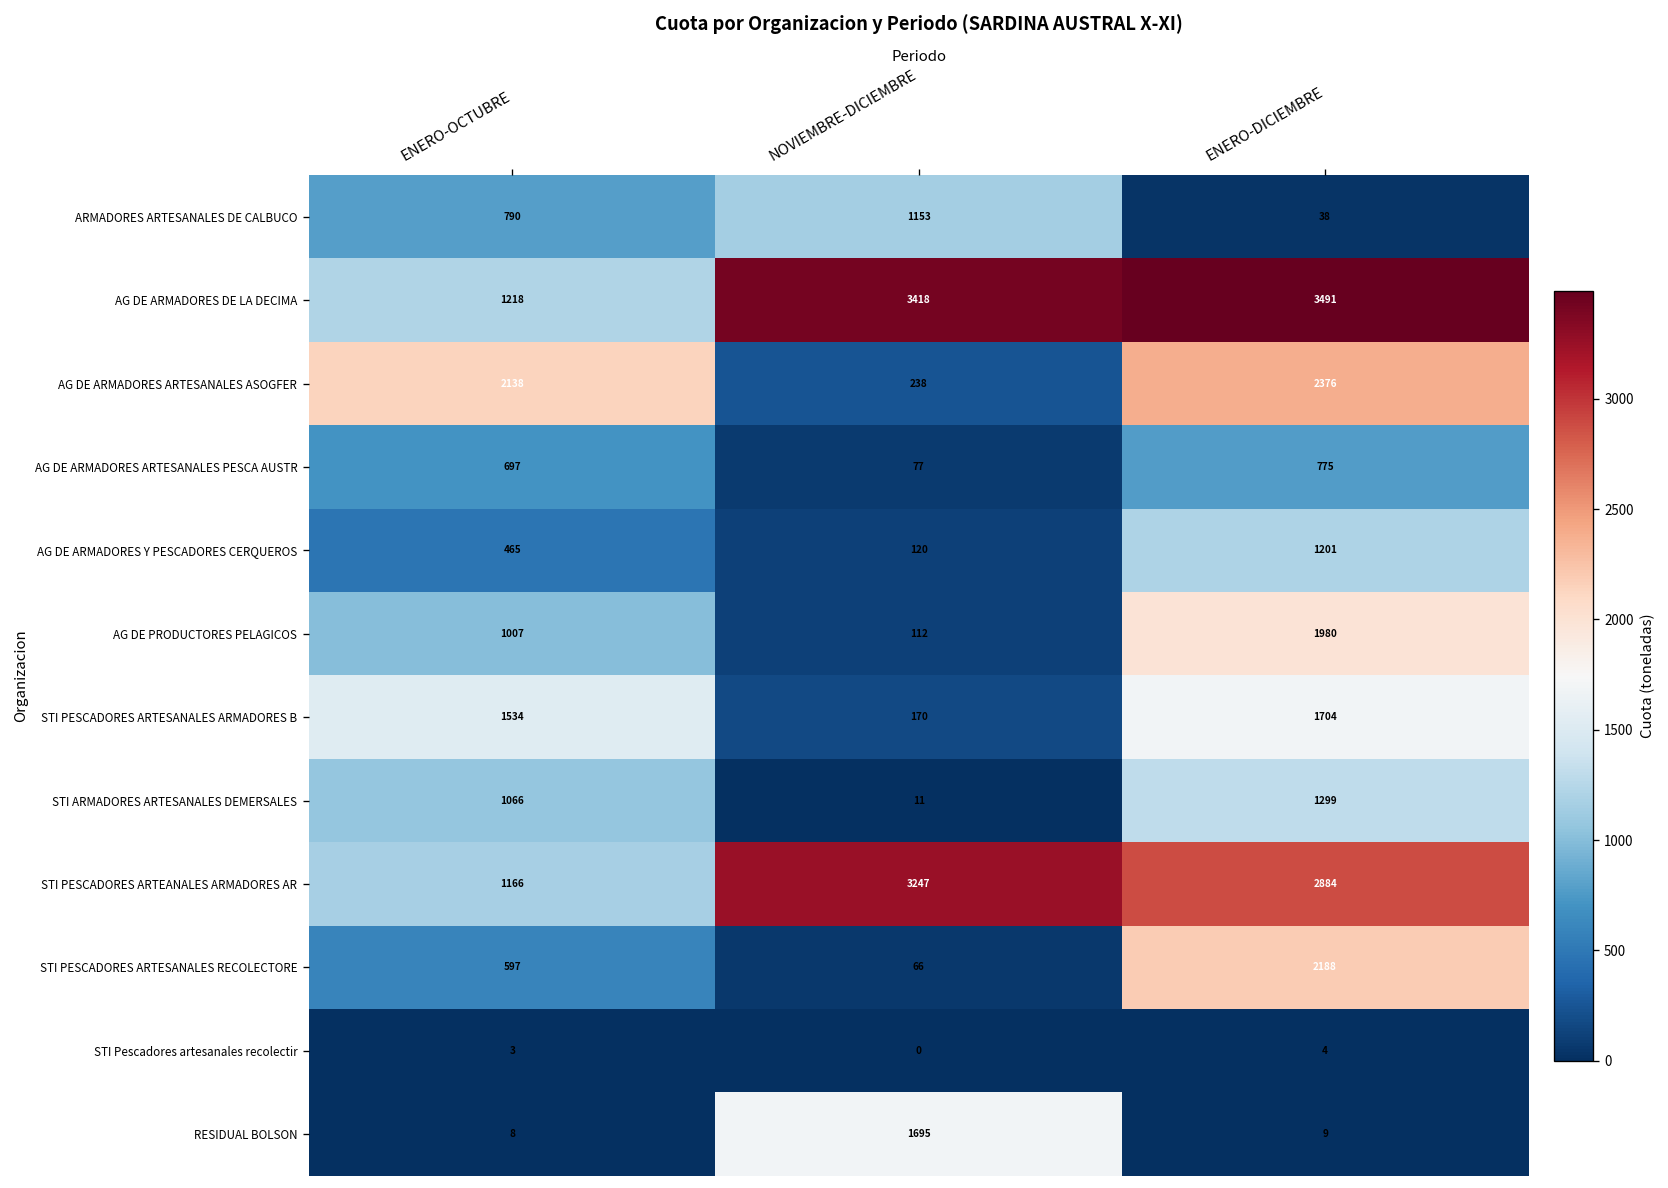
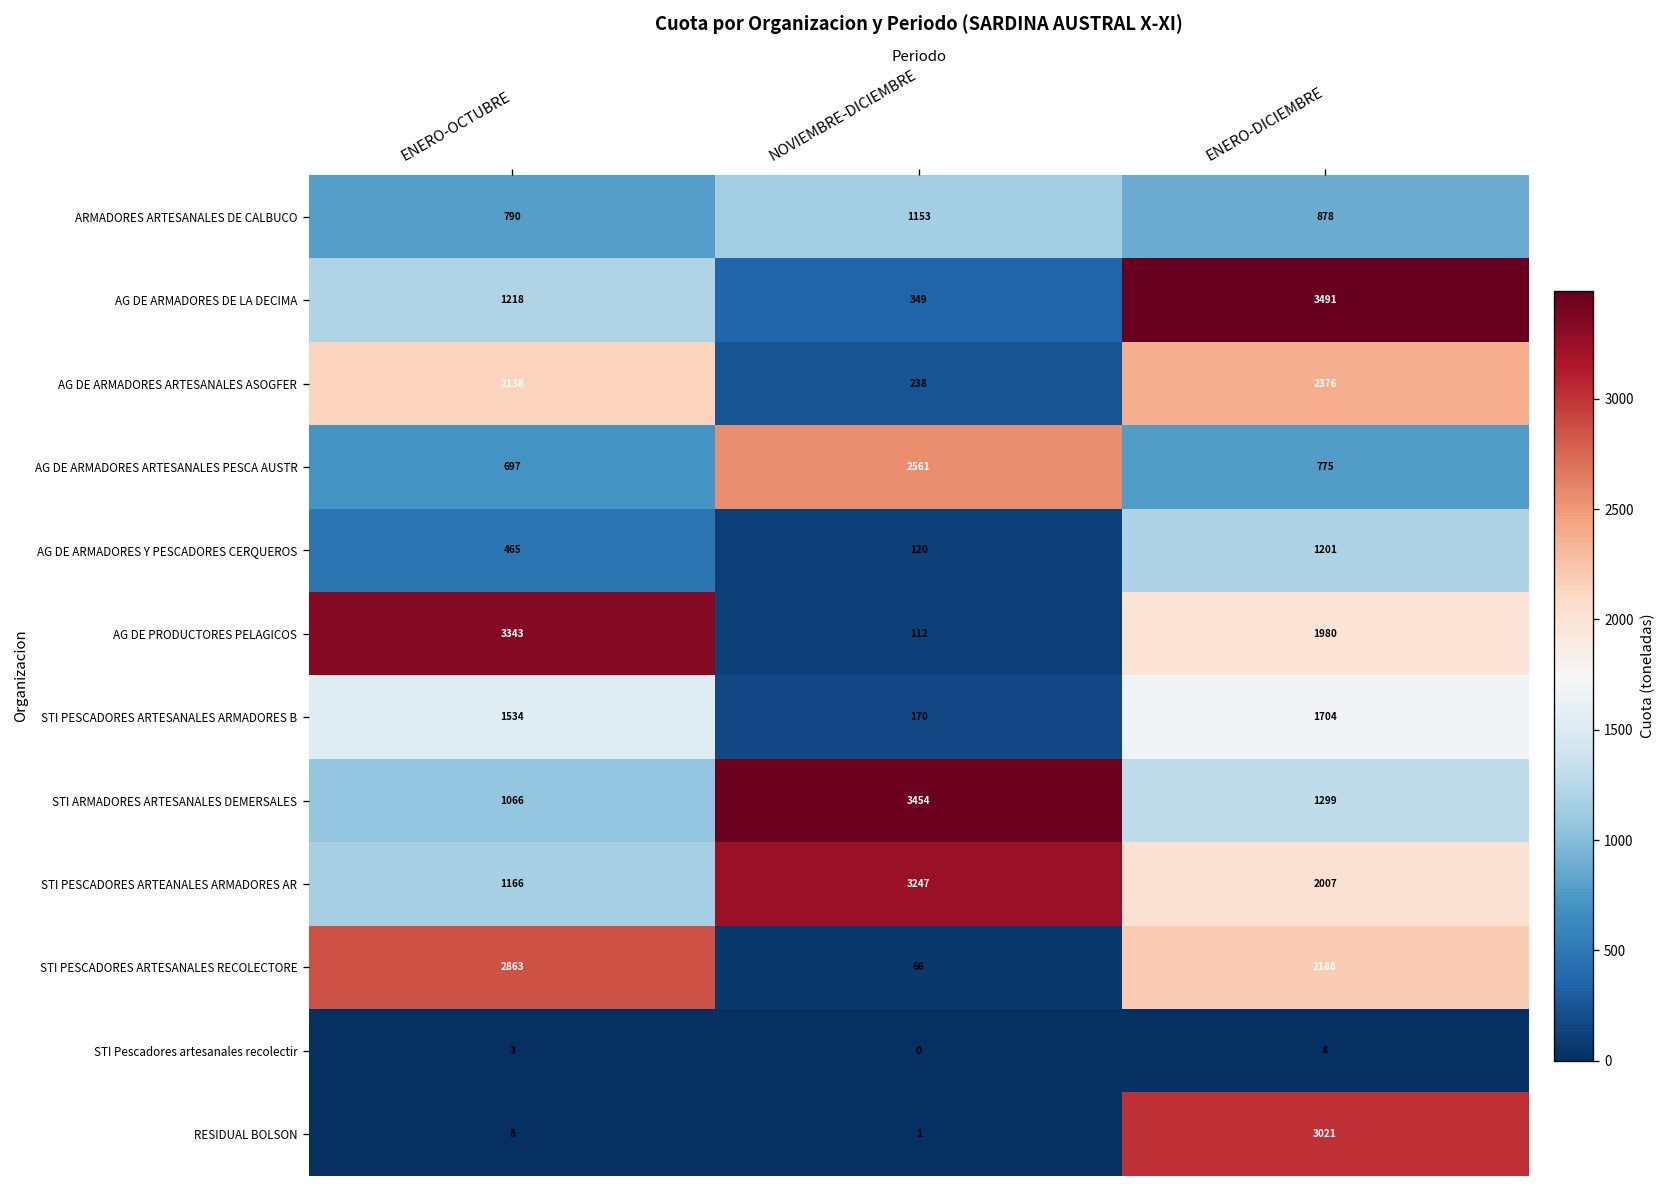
  {
    "ARMADORES ARTESANALES DE CALBUCO": {
      "ENERO-OCTUBRE": 790,
      "NOVIEMBRE-DICIEMBRE": 1153,
-     "ENERO-DICIEMBRE": 38
+     "ENERO-DICIEMBRE": 878
    },
    "AG DE ARMADORES DE LA DECIMA": {
      "ENERO-OCTUBRE": 1218,
-     "NOVIEMBRE-DICIEMBRE": 3418,
+     "NOVIEMBRE-DICIEMBRE": 349,
      "ENERO-DICIEMBRE": 3491
    },
    "AG DE ARMADORES ARTESANALES ASOGFER": {
      "ENERO-OCTUBRE": 2138,
      "NOVIEMBRE-DICIEMBRE": 238,
      "ENERO-DICIEMBRE": 2376
    },
    "AG DE ARMADORES ARTESANALES PESCA AUSTR": {
      "ENERO-OCTUBRE": 697,
-     "NOVIEMBRE-DICIEMBRE": 77,
+     "NOVIEMBRE-DICIEMBRE": 2561,
      "ENERO-DICIEMBRE": 775
    },
    "AG DE ARMADORES Y PESCADORES CERQUEROS": {
      "ENERO-OCTUBRE": 465,
      "NOVIEMBRE-DICIEMBRE": 120,
      "ENERO-DICIEMBRE": 1201
    },
    "AG DE PRODUCTORES PELAGICOS": {
-     "ENERO-OCTUBRE": 1007,
+     "ENERO-OCTUBRE": 3343,
      "NOVIEMBRE-DICIEMBRE": 112,
      "ENERO-DICIEMBRE": 1980
    },
    "STI PESCADORES ARTESANALES ARMADORES B": {
      "ENERO-OCTUBRE": 1534,
      "NOVIEMBRE-DICIEMBRE": 170,
      "ENERO-DICIEMBRE": 1704
    },
    "STI ARMADORES ARTESANALES DEMERSALES": {
      "ENERO-OCTUBRE": 1066,
-     "NOVIEMBRE-DICIEMBRE": 11,
+     "NOVIEMBRE-DICIEMBRE": 3454,
      "ENERO-DICIEMBRE": 1299
    },
    "STI PESCADORES ARTEANALES ARMADORES AR": {
      "ENERO-OCTUBRE": 1166,
      "NOVIEMBRE-DICIEMBRE": 3247,
-     "ENERO-DICIEMBRE": 2884
+     "ENERO-DICIEMBRE": 2007
    },
    "STI PESCADORES ARTESANALES RECOLECTORE": {
-     "ENERO-OCTUBRE": 597,
+     "ENERO-OCTUBRE": 2863,
      "NOVIEMBRE-DICIEMBRE": 66,
      "ENERO-DICIEMBRE": 2188
    },
    "STI Pescadores artesanales recolectir": {
      "ENERO-OCTUBRE": 3,
      "NOVIEMBRE-DICIEMBRE": 0,
      "ENERO-DICIEMBRE": 4
    },
    "RESIDUAL BOLSON": {
      "ENERO-OCTUBRE": 8,
-     "NOVIEMBRE-DICIEMBRE": 1695,
-     "ENERO-DICIEMBRE": 9
+     "NOVIEMBRE-DICIEMBRE": 1,
+     "ENERO-DICIEMBRE": 3021
    }
  }
